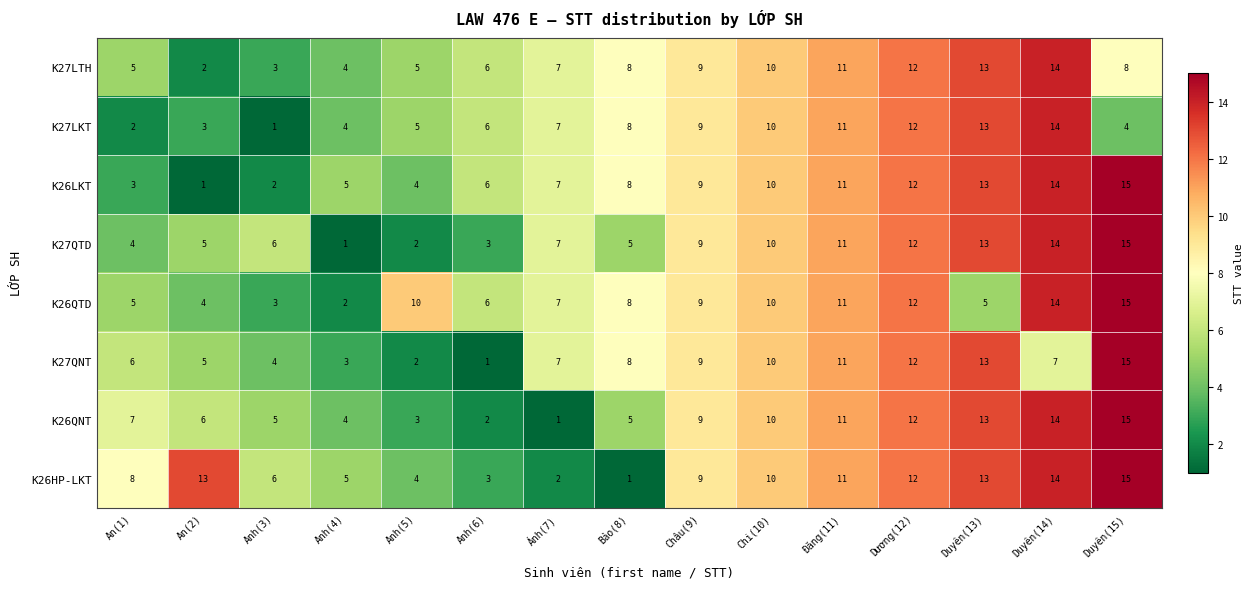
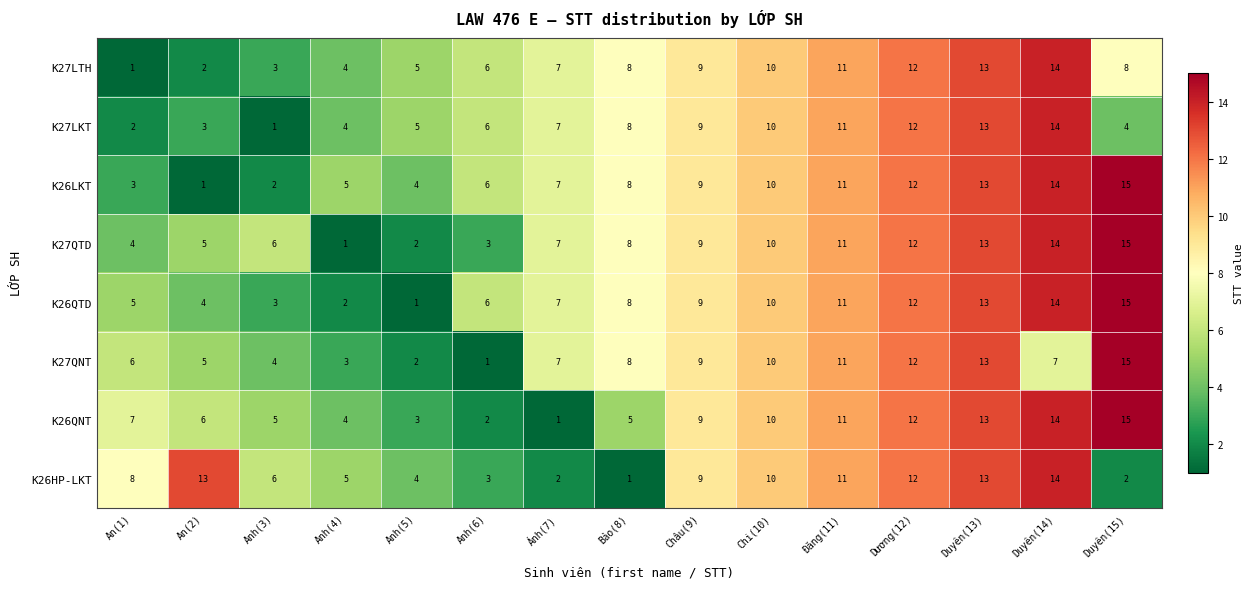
  {
    "K27LTH": {
-     "An(1)": 5,
+     "An(1)": 1,
      "An(2)": 2,
      "Anh(3)": 3,
      "Anh(4)": 4,
      "Anh(5)": 5,
      "Anh(6)": 6,
      "Ánh(7)": 7,
      "Bảo(8)": 8,
      "Châu(9)": 9,
      "Chi(10)": 10,
      "Đăng(11)": 11,
      "Dương(12)": 12,
      "Duyên(13)": 13,
      "Duyên(14)": 14,
      "Duyên(15)": 8
    },
    "K27LKT": {
      "An(1)": 2,
      "An(2)": 3,
      "Anh(3)": 1,
      "Anh(4)": 4,
      "Anh(5)": 5,
      "Anh(6)": 6,
      "Ánh(7)": 7,
      "Bảo(8)": 8,
      "Châu(9)": 9,
      "Chi(10)": 10,
      "Đăng(11)": 11,
      "Dương(12)": 12,
      "Duyên(13)": 13,
      "Duyên(14)": 14,
      "Duyên(15)": 4
    },
    "K26LKT": {
      "An(1)": 3,
      "An(2)": 1,
      "Anh(3)": 2,
      "Anh(4)": 5,
      "Anh(5)": 4,
      "Anh(6)": 6,
      "Ánh(7)": 7,
      "Bảo(8)": 8,
      "Châu(9)": 9,
      "Chi(10)": 10,
      "Đăng(11)": 11,
      "Dương(12)": 12,
      "Duyên(13)": 13,
      "Duyên(14)": 14,
      "Duyên(15)": 15
    },
    "K27QTD": {
      "An(1)": 4,
      "An(2)": 5,
      "Anh(3)": 6,
      "Anh(4)": 1,
      "Anh(5)": 2,
      "Anh(6)": 3,
      "Ánh(7)": 7,
-     "Bảo(8)": 5,
+     "Bảo(8)": 8,
      "Châu(9)": 9,
      "Chi(10)": 10,
      "Đăng(11)": 11,
      "Dương(12)": 12,
      "Duyên(13)": 13,
      "Duyên(14)": 14,
      "Duyên(15)": 15
    },
    "K26QTD": {
      "An(1)": 5,
      "An(2)": 4,
      "Anh(3)": 3,
      "Anh(4)": 2,
-     "Anh(5)": 10,
+     "Anh(5)": 1,
      "Anh(6)": 6,
      "Ánh(7)": 7,
      "Bảo(8)": 8,
      "Châu(9)": 9,
      "Chi(10)": 10,
      "Đăng(11)": 11,
      "Dương(12)": 12,
-     "Duyên(13)": 5,
+     "Duyên(13)": 13,
      "Duyên(14)": 14,
      "Duyên(15)": 15
    },
    "K27QNT": {
      "An(1)": 6,
      "An(2)": 5,
      "Anh(3)": 4,
      "Anh(4)": 3,
      "Anh(5)": 2,
      "Anh(6)": 1,
      "Ánh(7)": 7,
      "Bảo(8)": 8,
      "Châu(9)": 9,
      "Chi(10)": 10,
      "Đăng(11)": 11,
      "Dương(12)": 12,
      "Duyên(13)": 13,
      "Duyên(14)": 7,
      "Duyên(15)": 15
    },
    "K26QNT": {
      "An(1)": 7,
      "An(2)": 6,
      "Anh(3)": 5,
      "Anh(4)": 4,
      "Anh(5)": 3,
      "Anh(6)": 2,
      "Ánh(7)": 1,
      "Bảo(8)": 5,
      "Châu(9)": 9,
      "Chi(10)": 10,
      "Đăng(11)": 11,
      "Dương(12)": 12,
      "Duyên(13)": 13,
      "Duyên(14)": 14,
      "Duyên(15)": 15
    },
    "K26HP-LKT": {
      "An(1)": 8,
      "An(2)": 13,
      "Anh(3)": 6,
      "Anh(4)": 5,
      "Anh(5)": 4,
      "Anh(6)": 3,
      "Ánh(7)": 2,
      "Bảo(8)": 1,
      "Châu(9)": 9,
      "Chi(10)": 10,
      "Đăng(11)": 11,
      "Dương(12)": 12,
      "Duyên(13)": 13,
      "Duyên(14)": 14,
-     "Duyên(15)": 15
+     "Duyên(15)": 2
    }
  }
